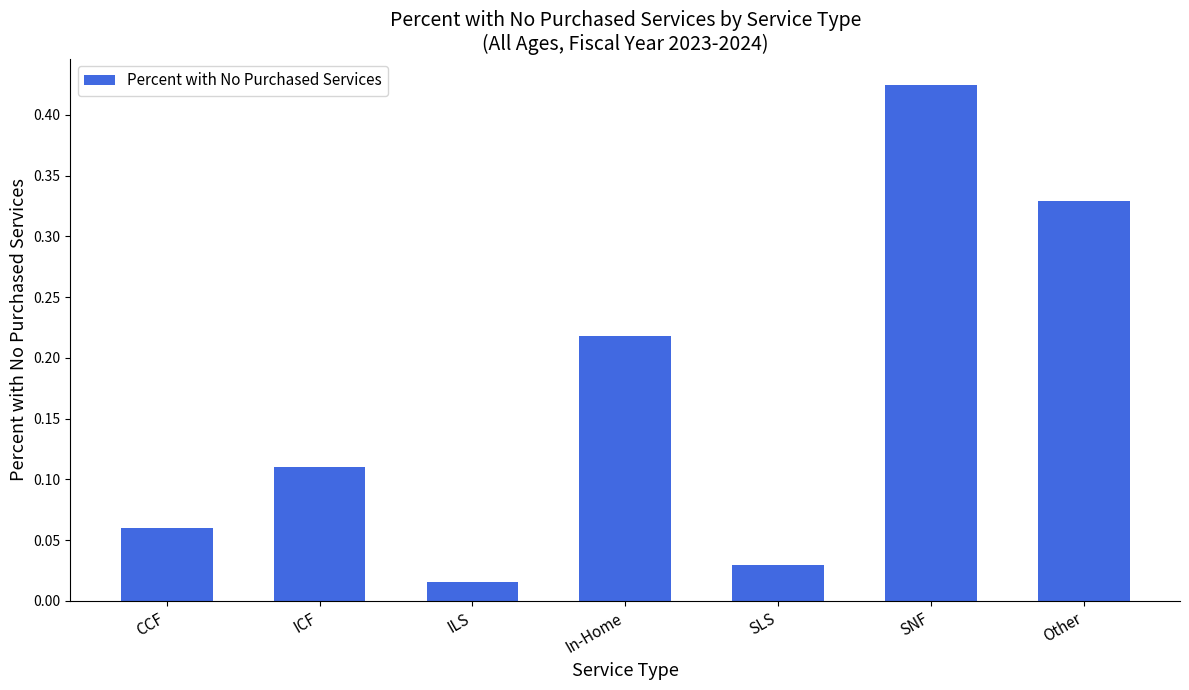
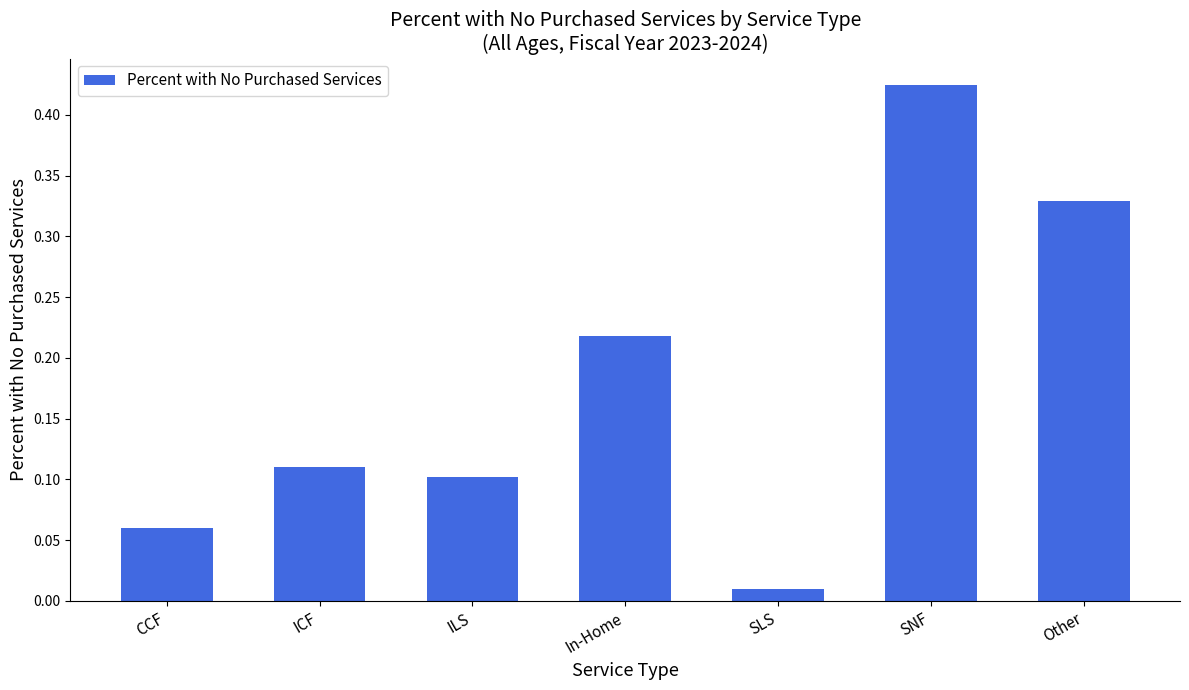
  {
    "CCF": 0.060,
    "ICF": 0.110,
-   "ILS": 0.016,
+   "ILS": 0.102,
    "In-Home": 0.218,
-   "SLS": 0.03,
+   "SLS": 0.01,
    "SNF": 0.425,
    "Other": 0.329
  }
